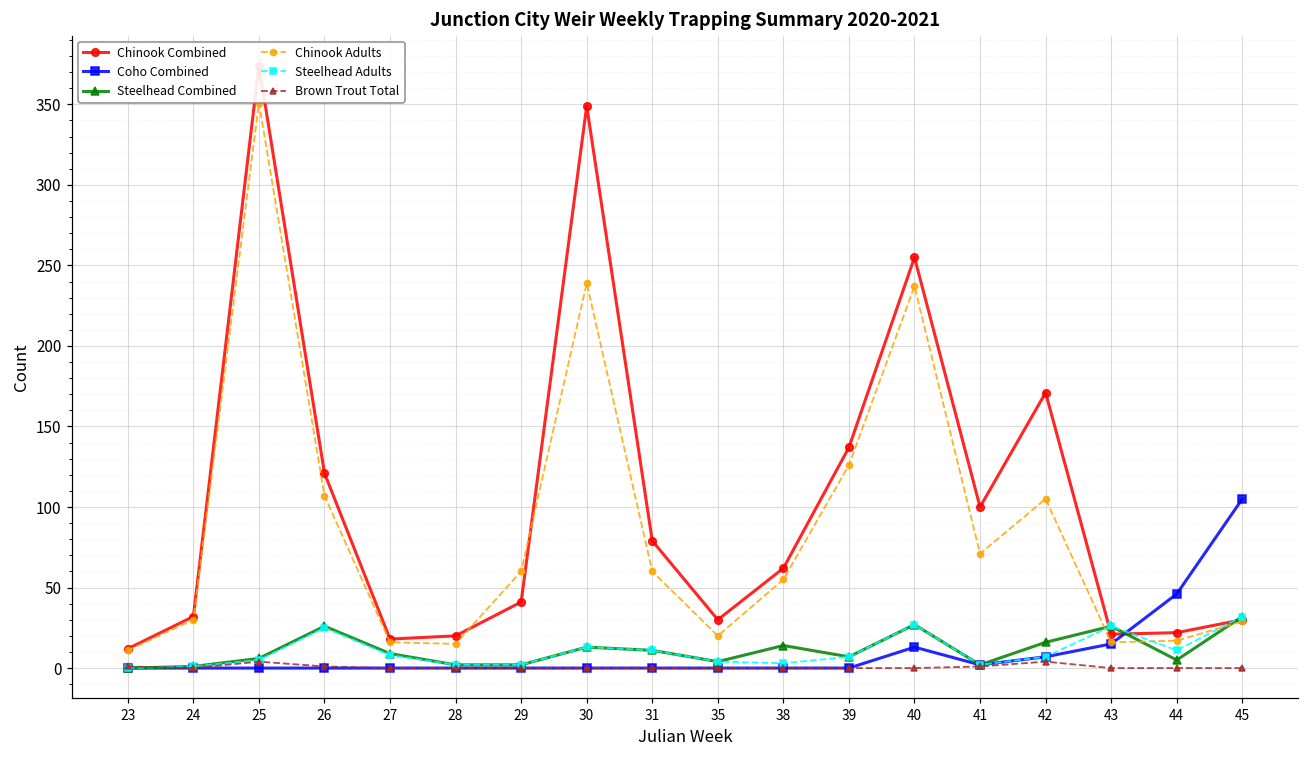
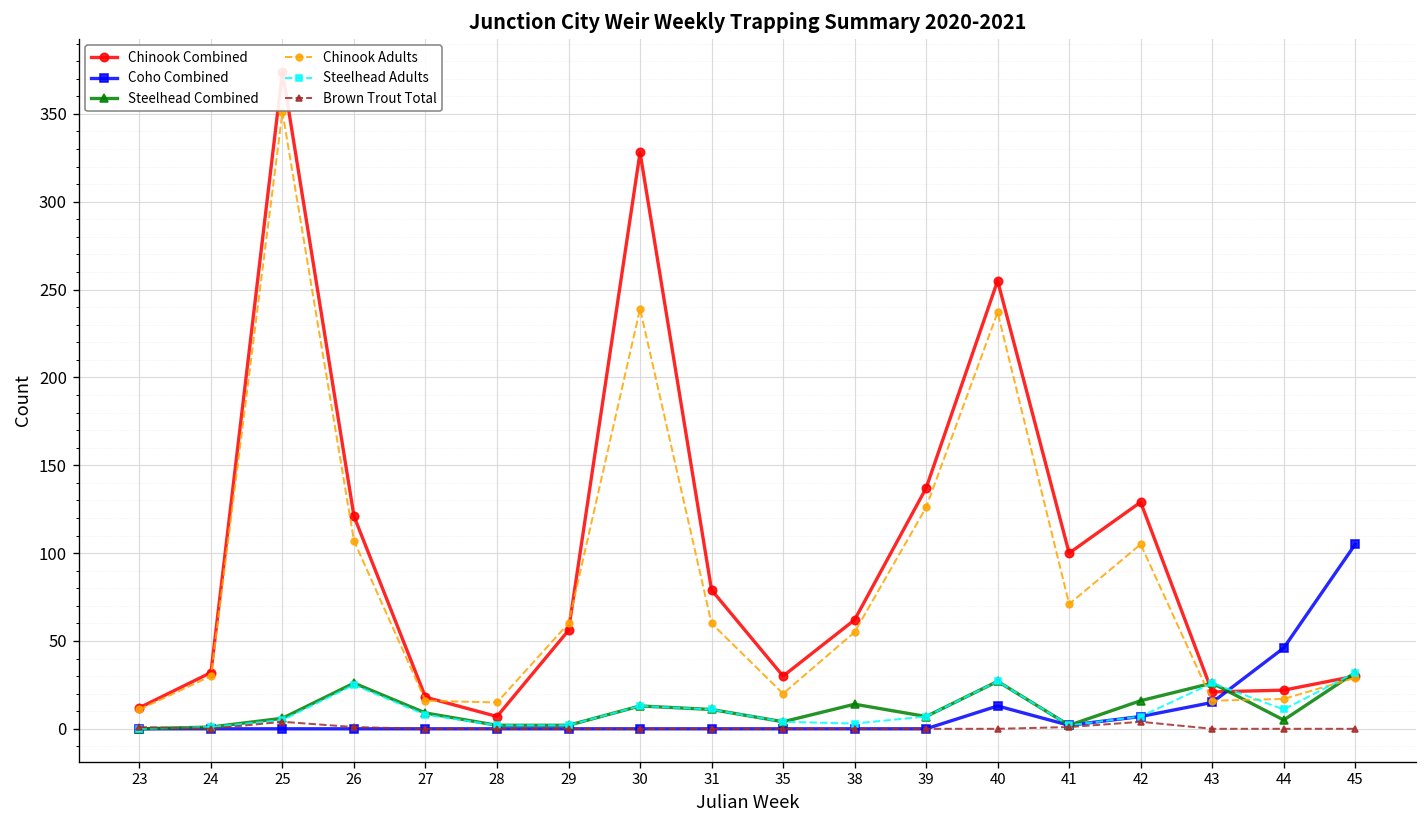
  {
    "Chinook Combined": {
      "24": 32,
      "26": 121,
      "27": 18,
-     "28": 20,
-     "29": 41,
-     "30": 349,
+     "28": 7,
+     "29": 56,
+     "30": 328,
      "31": 79,
      "35": 30,
      "38": 62,
      "39": 137,
      "40": 255,
      "41": 100,
-     "42": 171,
+     "42": 129,
      "43": 21,
      "44": 22
    },
    "Coho Combined": {
      "25": 0,
      "40": 13,
      "44": 46,
      "45": 105
    },
    "Steelhead Combined": {
      "38": 14,
      "42": 16,
      "44": 5
    },
    "Chinook Adults": {
      "24": 30,
      "25": 351,
      "26": 107,
      "27": 16,
      "28": 15,
      "29": 60,
      "30": 239,
      "31": 60,
      "35": 20,
      "38": 55,
      "39": 126,
      "40": 237,
      "41": 71,
      "42": 105,
      "44": 17
    },
    "Steelhead Adults": {
      "38": 3,
      "44": 11
    },
    "Brown Trout Total": {
      "40": 0,
      "42": 4,
      "43": 0,
      "44": 0,
      "45": 0
    }
  }
